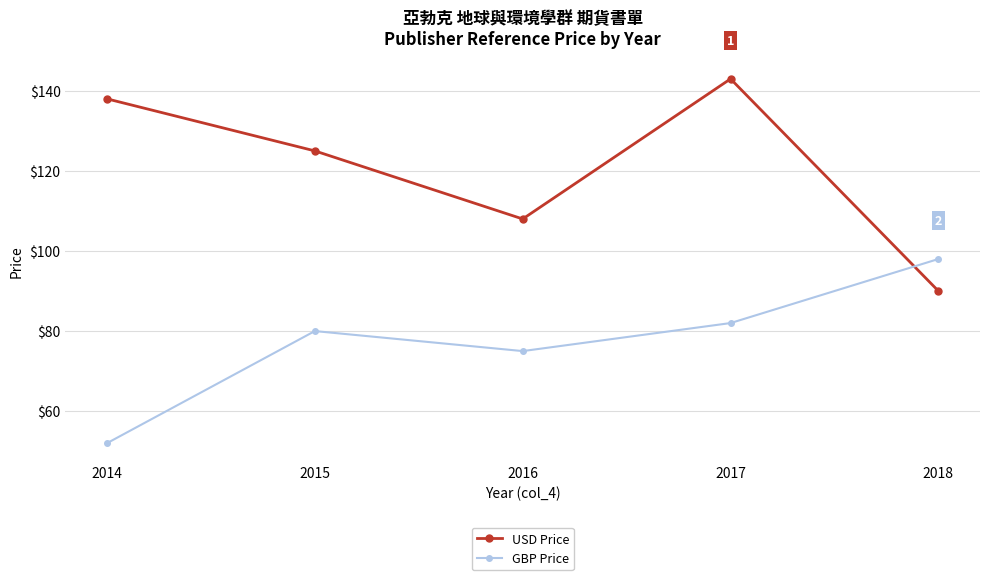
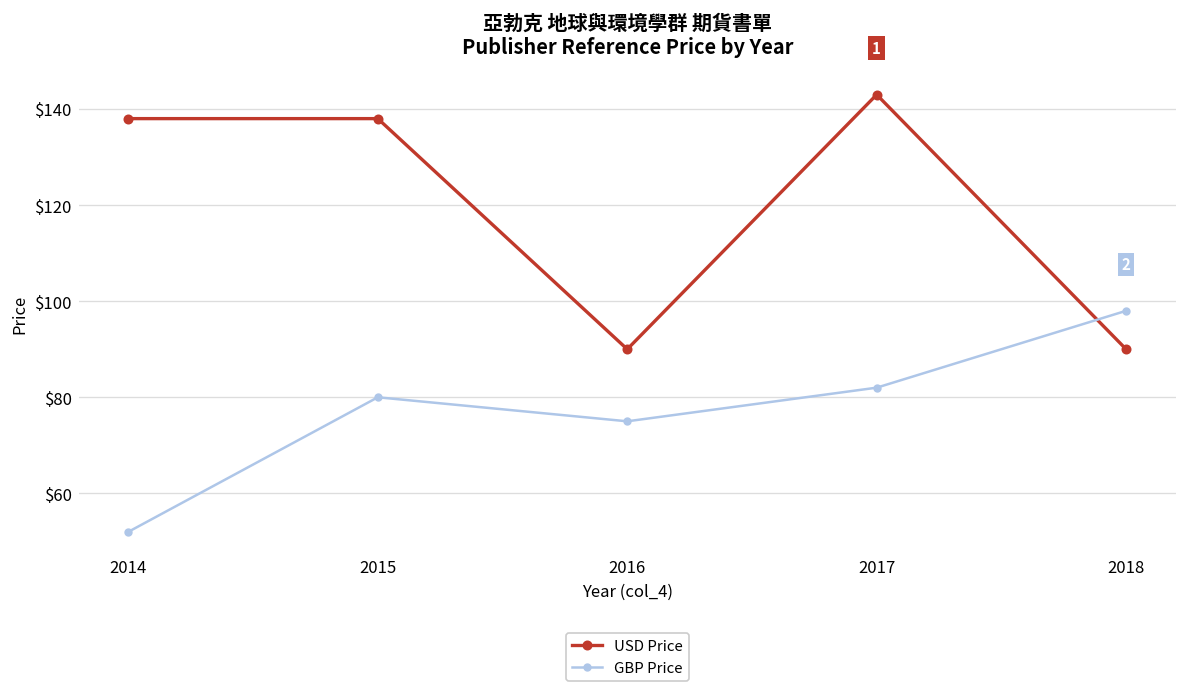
  {
    "USD Price": {
      "2014": "$138",
-     "2015": "$125",
-     "2016": "$108",
+     "2015": "$138",
+     "2016": "$90",
      "2017": "$143",
      "2018": "$90"
    },
    "GBP Price": {
      "2014": "$52",
      "2015": "$80",
      "2016": "$75",
      "2017": "$82",
      "2018": "$98"
    }
  }
